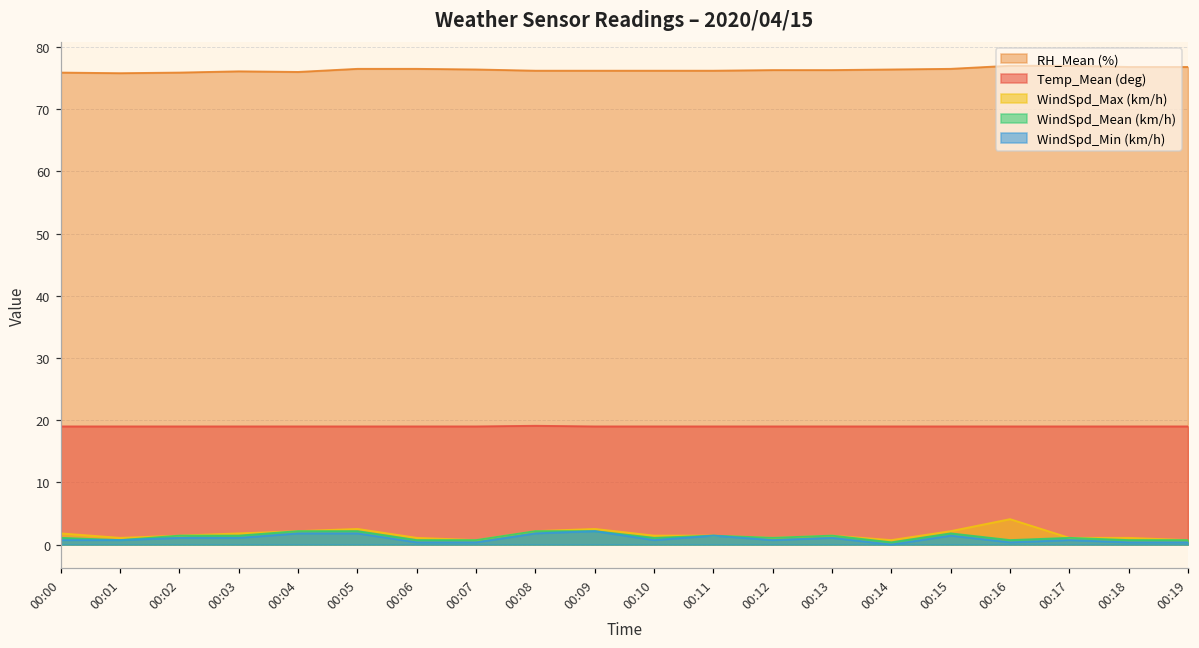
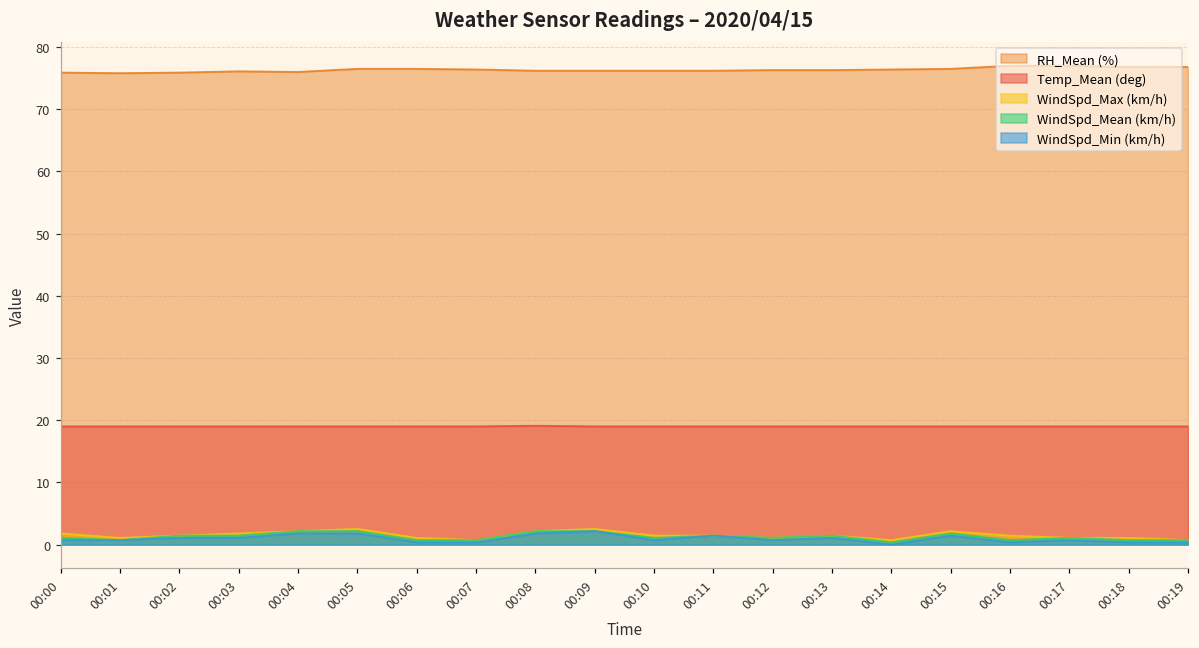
  {
    "WindSpd_Max (km/h)": {
      "00:00": 2,
-     "00:16": 4
+     "00:16": 1
    }
  }
